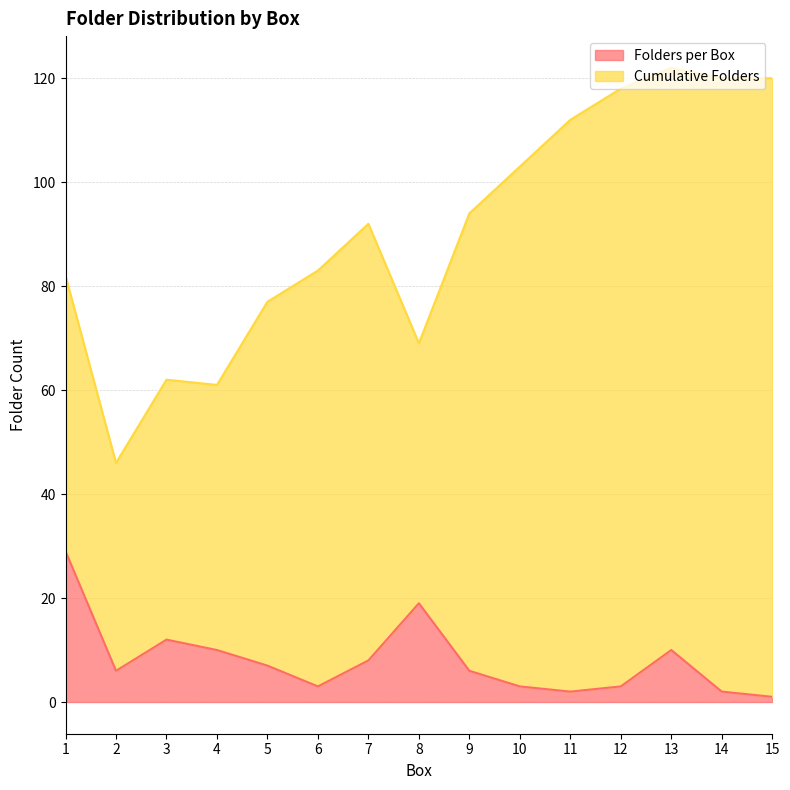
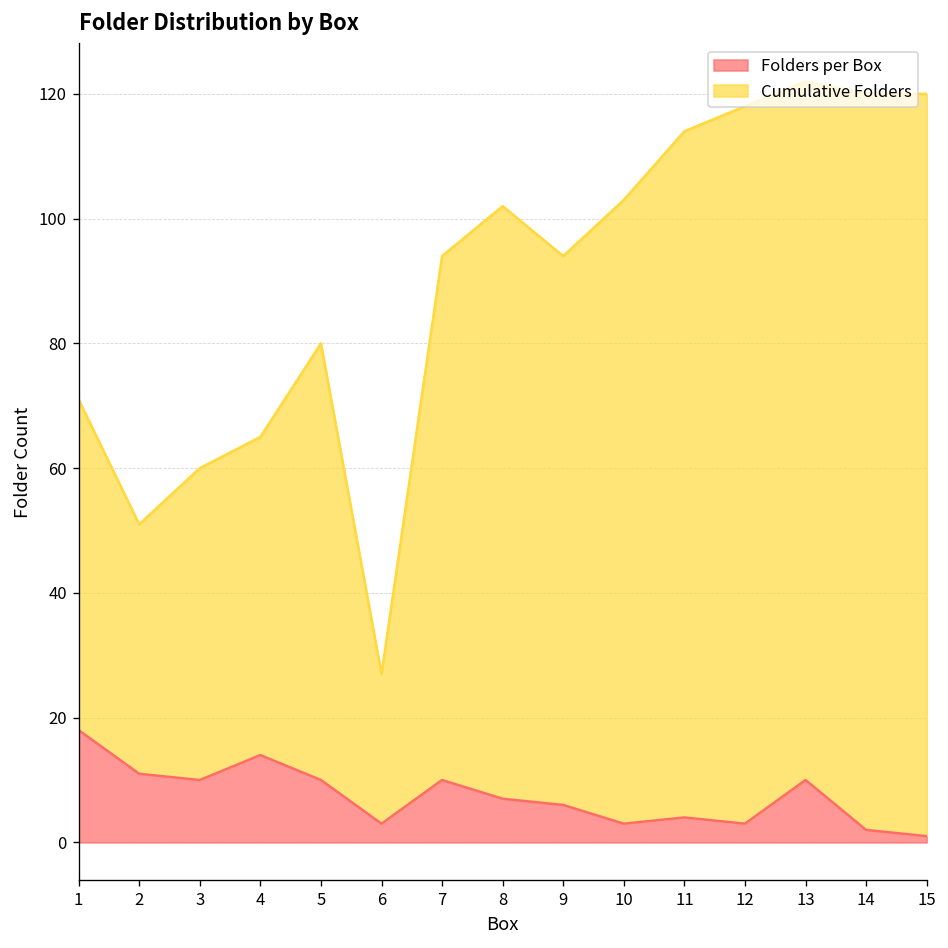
  {
    "Folders per Box": {
-     "1": 29,
-     "2": 6,
-     "3": 12,
-     "4": 10,
-     "5": 7,
+     "1": 18,
+     "2": 11,
+     "3": 10,
+     "4": 14,
+     "5": 10,
      "6": 3,
-     "7": 8,
-     "8": 19,
+     "7": 10,
+     "8": 7,
      "9": 6,
      "10": 3,
-     "11": 2,
+     "11": 4,
      "12": 3,
      "13": 10,
      "14": 2,
      "15": 1
    },
    "Cumulative Folders": {
      "1": 53,
      "2": 40,
      "3": 50,
      "4": 51,
      "5": 70,
-     "6": 80,
+     "6": 24,
      "7": 84,
-     "8": 50,
+     "8": 95,
      "9": 88,
      "10": 100,
      "11": 110,
      "15": 119
    }
  }
